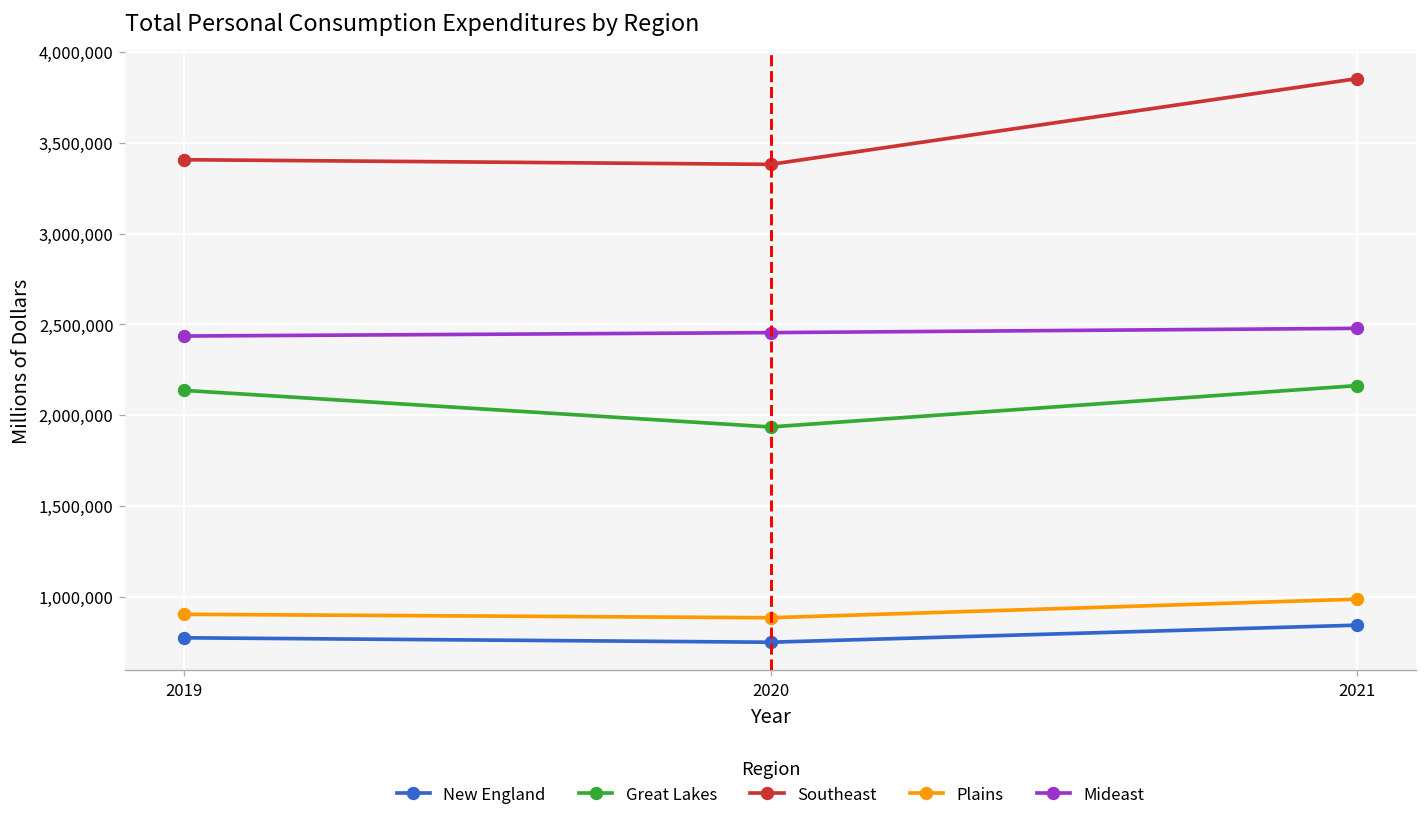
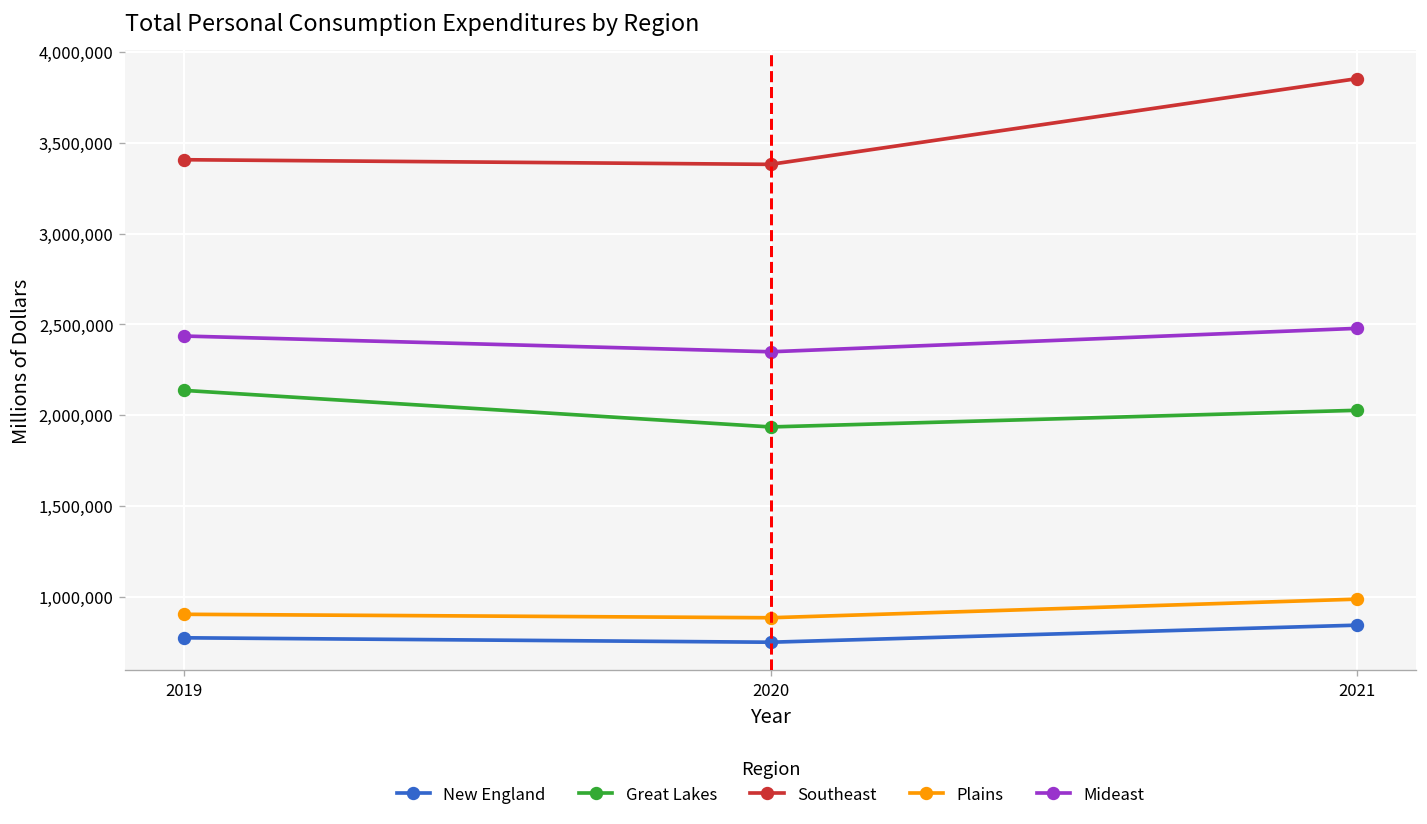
  {
    "New England": {
      "2019": "770,000",
      "2020": "750,000",
      "2021": "840,000"
    },
    "Great Lakes": {
      "2019": "2,140,000",
      "2020": "1,930,000",
-     "2021": "2,160,000"
+     "2021": "2,030,000"
    },
    "Southeast": {
      "2019": "3,410,000",
      "2020": "3,380,000",
      "2021": "3,850,000"
    },
    "Plains": {
      "2019": "900,000",
      "2020": "880,000",
      "2021": "990,000"
    },
    "Mideast": {
      "2019": "2,440,000",
-     "2020": "2,450,000",
+     "2020": "2,350,000",
      "2021": "2,480,000"
    }
  }
